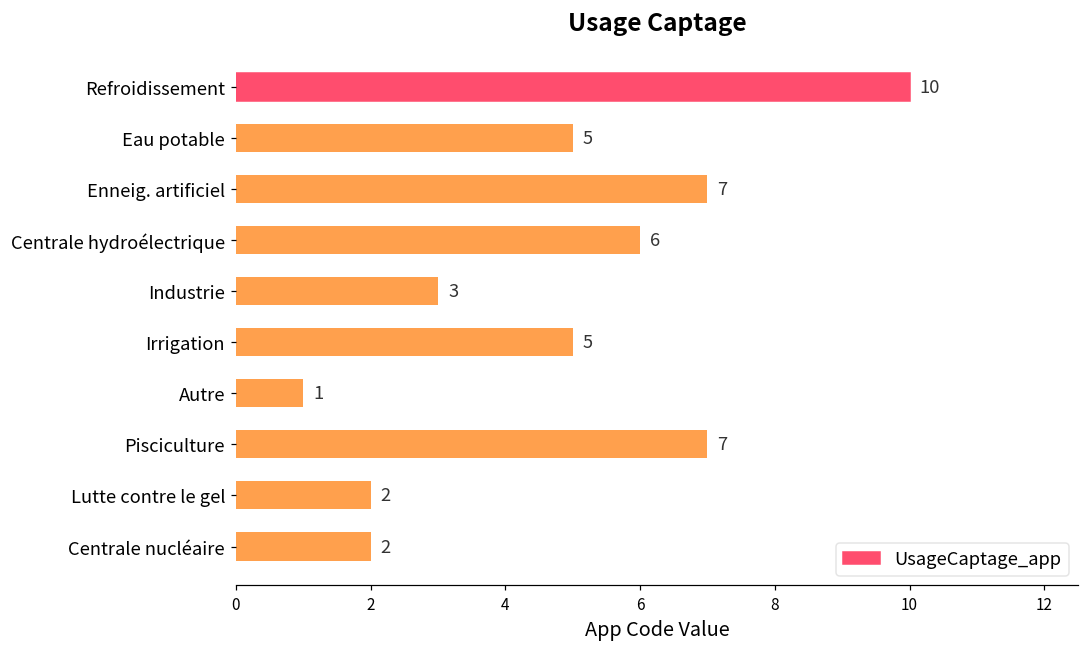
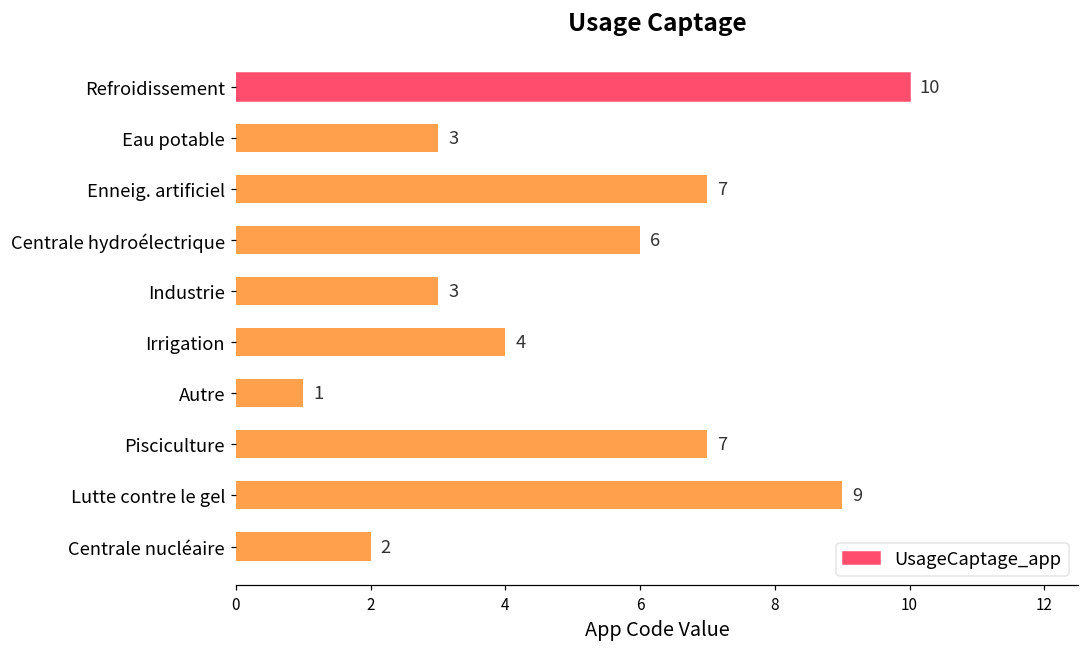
  {
    "Refroidissement": 10,
-   "Eau potable": 5,
+   "Eau potable": 3,
    "Enneig. artificiel": 7,
    "Centrale hydroélectrique": 6,
    "Industrie": 3,
-   "Irrigation": 5,
+   "Irrigation": 4,
    "Autre": 1,
    "Pisciculture": 7,
-   "Lutte contre le gel": 2,
+   "Lutte contre le gel": 9,
    "Centrale nucléaire": 2
  }
